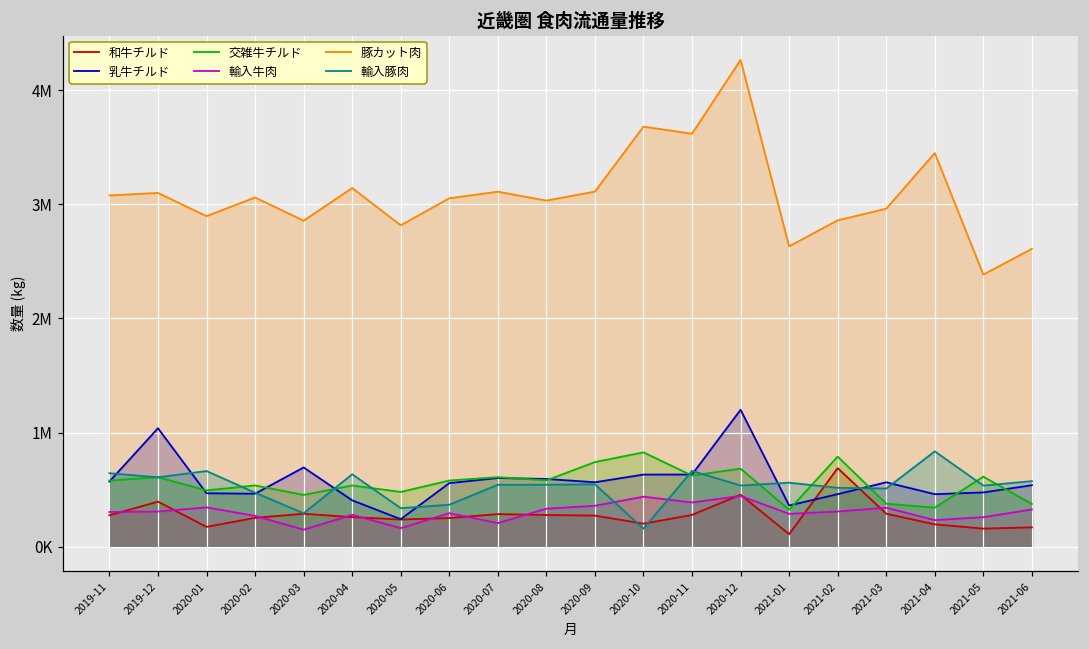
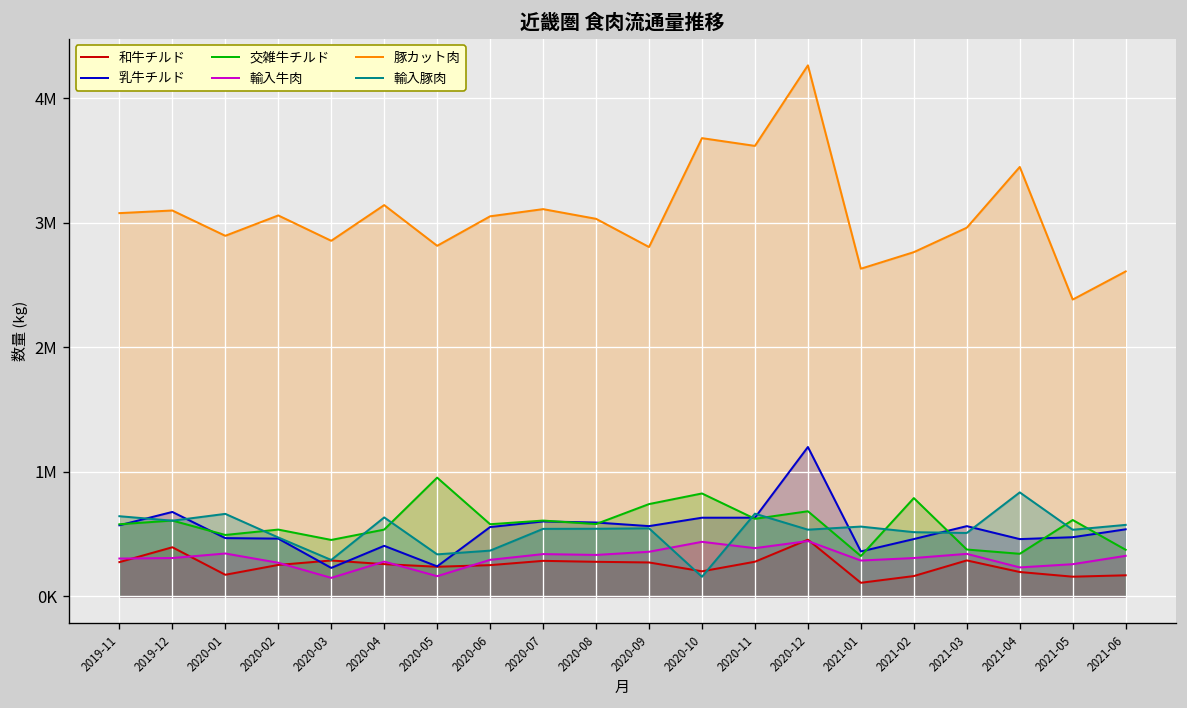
  {
    "和牛チルド": {
      "2019-11": 280000,
      "2019-12": 390000,
      "2020-01": 170000,
      "2020-06": 250000,
      "2020-07": 290000,
      "2020-08": 280000,
      "2020-09": 270000,
      "2020-10": 200000,
      "2020-11": 280000,
      "2021-01": 110000,
-     "2021-02": 690000,
+     "2021-02": 160000,
      "2021-03": 290000,
      "2021-04": 200000,
      "2021-05": 160000,
      "2021-06": 170000
    },
    "乳牛チルド": {
-     "2019-12": 1040000,
+     "2019-12": 680000,
      "2020-01": 470000,
-     "2020-03": 690000,
+     "2020-03": 230000,
      "2020-04": 410000,
      "2020-10": 630000,
      "2020-12": 1200000,
      "2021-01": 360000,
      "2021-02": 460000,
      "2021-03": 560000,
      "2021-04": 460000,
      "2021-05": 480000,
      "2021-06": 540000
    },
    "交雑牛チルド": {
      "2020-01": 490000,
      "2020-02": 540000,
      "2020-03": 450000,
      "2020-04": 540000,
-     "2020-05": 480000,
+     "2020-05": 950000,
      "2020-09": 740000,
      "2020-10": 830000,
      "2020-12": 680000,
      "2021-01": 320000,
      "2021-02": 790000,
      "2021-03": 380000,
      "2021-04": 340000,
      "2021-05": 610000,
      "2021-06": 370000
    },
    "輸入牛肉": {
      "2019-11": 300000,
      "2019-12": 310000,
      "2020-01": 340000,
      "2020-03": 150000,
      "2020-05": 160000,
      "2020-06": 290000,
-     "2020-07": 210000,
+     "2020-07": 340000,
      "2020-08": 330000,
      "2020-09": 360000,
      "2020-10": 440000,
      "2020-11": 390000,
      "2021-01": 290000,
      "2021-02": 310000,
      "2021-03": 340000,
      "2021-04": 230000,
      "2021-05": 260000,
      "2021-06": 330000
    },
    "豚カット肉": {
      "2019-11": 3080000,
      "2019-12": 3100000,
      "2020-01": 2900000,
      "2020-02": 3060000,
      "2020-03": 2860000,
      "2020-04": 3140000,
      "2020-05": 2820000,
      "2020-06": 3050000,
      "2020-07": 3110000,
      "2020-08": 3030000,
-     "2020-09": 3110000,
+     "2020-09": 2810000,
      "2020-10": 3680000,
      "2020-11": 3620000,
      "2020-12": 4270000,
      "2021-01": 2630000,
-     "2021-02": 2860000,
+     "2021-02": 2770000,
      "2021-03": 2960000,
      "2021-04": 3450000,
      "2021-05": 2380000,
      "2021-06": 2610000
    },
    "輸入豚肉": {
      "2019-11": 640000,
      "2020-01": 660000,
      "2020-04": 630000,
      "2020-05": 340000,
      "2020-06": 370000,
      "2020-07": 540000,
      "2020-08": 540000,
      "2020-10": 160000,
      "2020-11": 660000,
      "2020-12": 540000,
      "2021-01": 560000,
      "2021-02": 520000,
      "2021-03": 510000,
      "2021-04": 840000,
      "2021-05": 540000,
      "2021-06": 570000
    }
  }
